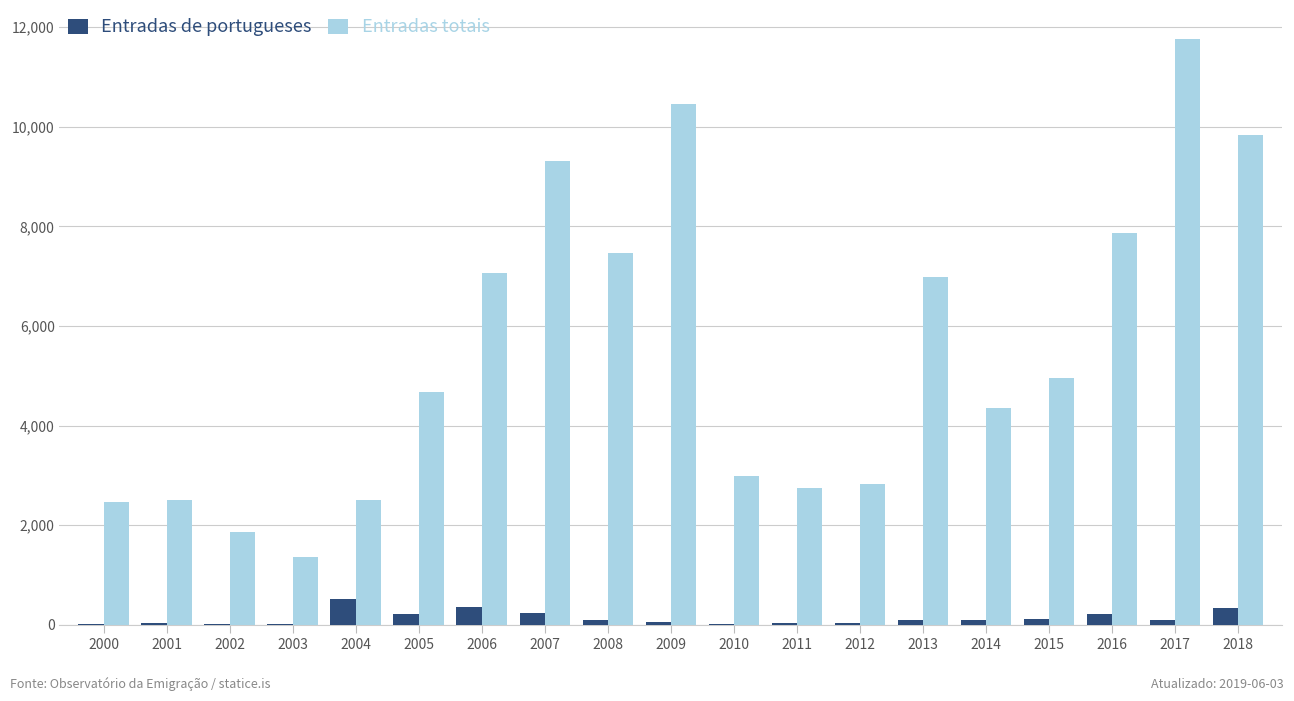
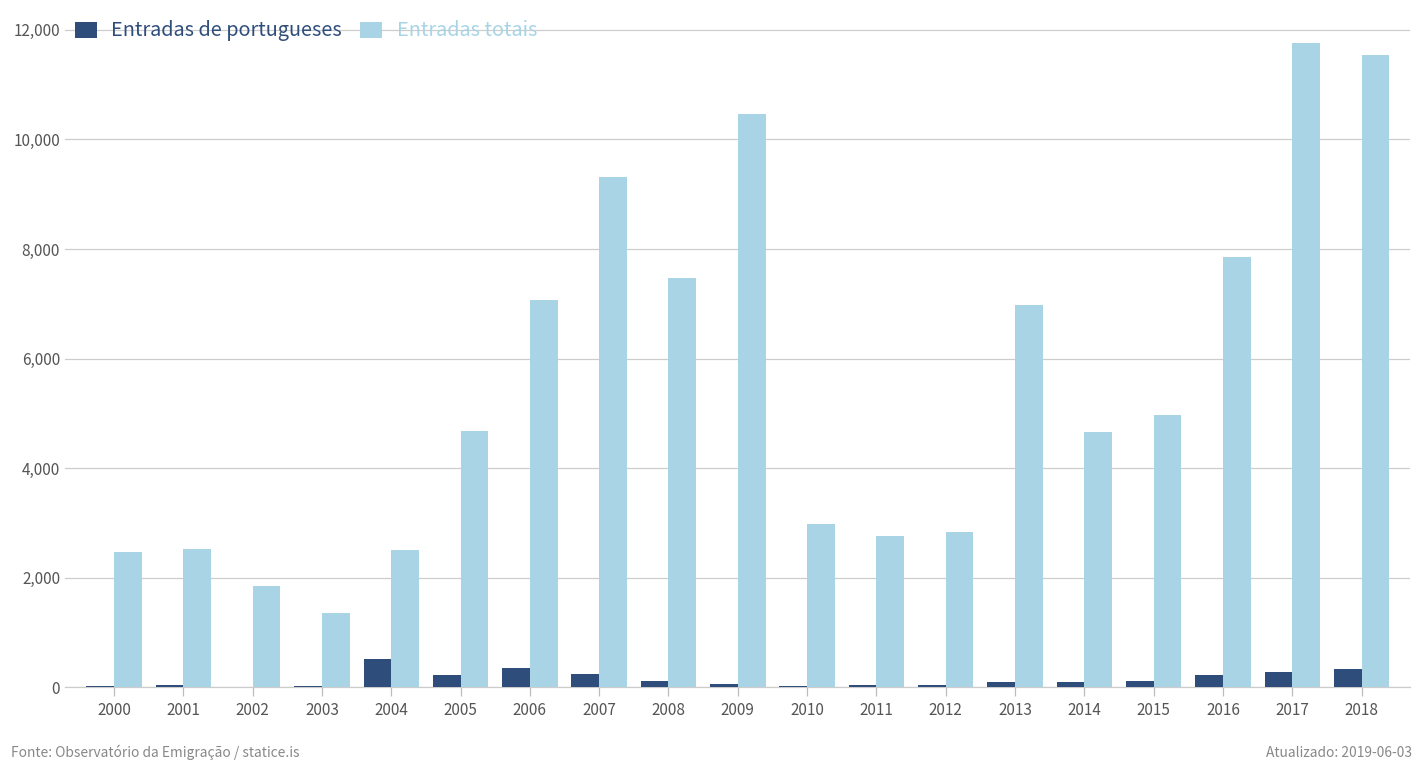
  {
    "Entradas de portugueses": {
      "2004": "500",
      "2005": "200",
      "2006": "400",
      "2007": "200",
      "2008": "100",
      "2009": "100",
      "2013": "100",
      "2014": "100",
      "2015": "100",
      "2016": "200",
-     "2017": "100",
+     "2017": "300",
      "2018": "300"
    },
    "Entradas totais": {
      "2000": "2,500",
      "2001": "2,500",
      "2002": "1,900",
      "2003": "1,400",
      "2004": "2,500",
      "2005": "4,700",
      "2006": "7,100",
      "2007": "9,300",
      "2008": "7,500",
      "2009": "10,500",
      "2010": "3,000",
      "2011": "2,800",
      "2012": "2,800",
      "2013": "7,000",
-     "2014": "4,300",
+     "2014": "4,700",
      "2015": "5,000",
      "2016": "7,900",
      "2017": "11,800",
-     "2018": "9,800"
+     "2018": "11,500"
    }
  }
